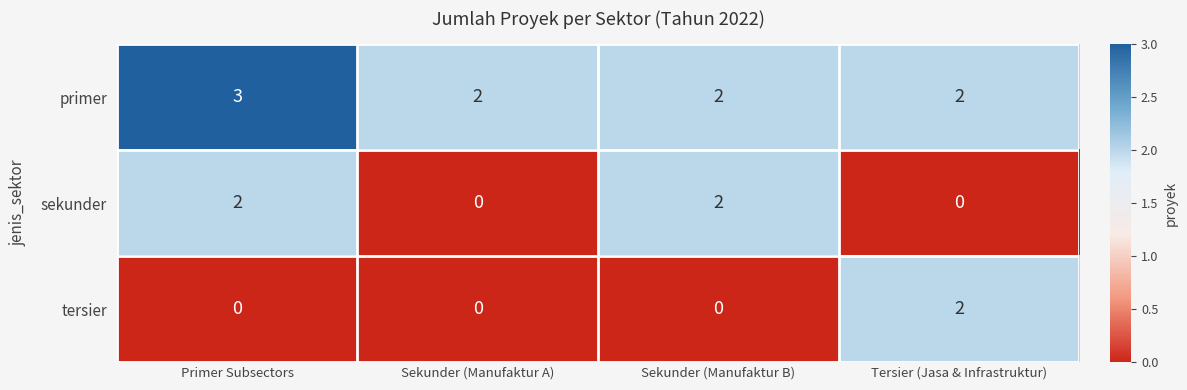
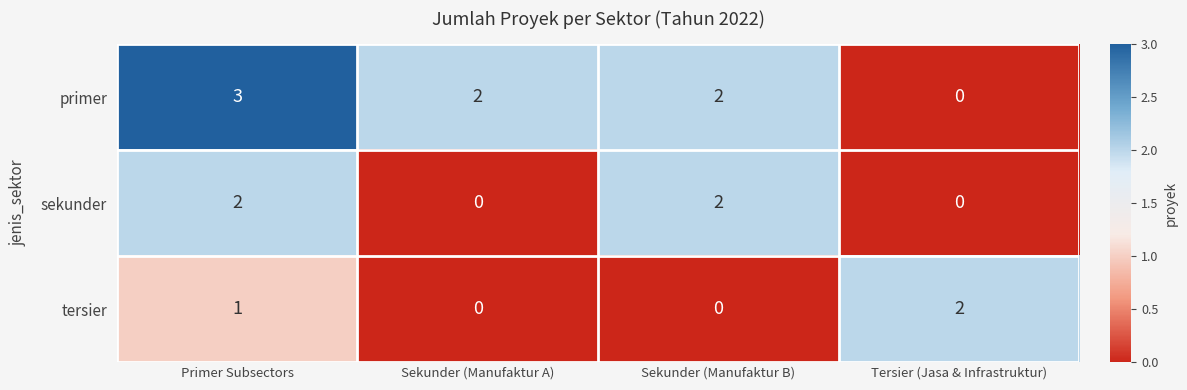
  {
    "primer": {
      "Primer Subsectors": 3,
      "Sekunder (Manufaktur A)": 2,
      "Sekunder (Manufaktur B)": 2,
-     "Tersier (Jasa & Infrastruktur)": 2
+     "Tersier (Jasa & Infrastruktur)": 0
    },
    "sekunder": {
      "Primer Subsectors": 2,
      "Sekunder (Manufaktur A)": 0,
      "Sekunder (Manufaktur B)": 2,
      "Tersier (Jasa & Infrastruktur)": 0
    },
    "tersier": {
-     "Primer Subsectors": 0,
+     "Primer Subsectors": 1,
      "Sekunder (Manufaktur A)": 0,
      "Sekunder (Manufaktur B)": 0,
      "Tersier (Jasa & Infrastruktur)": 2
    }
  }
